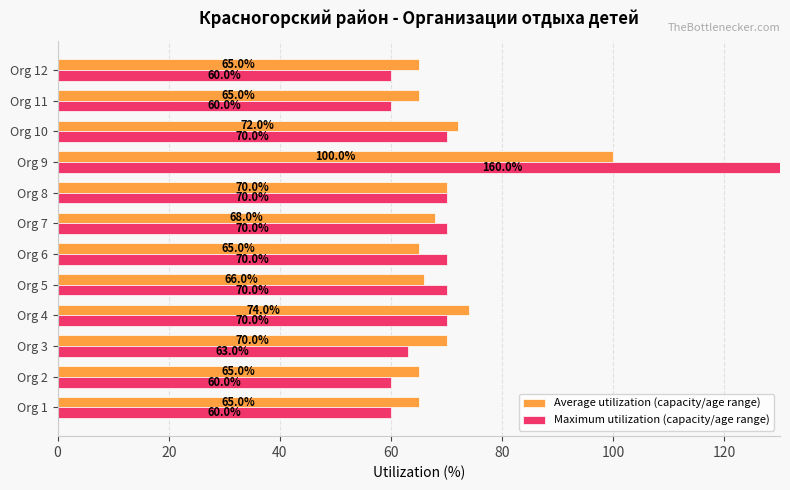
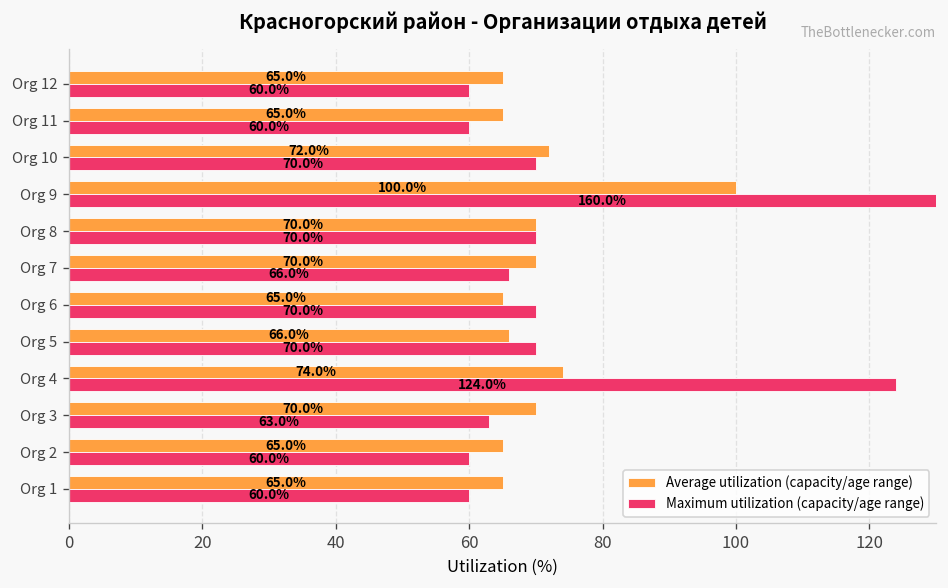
  {
    "Average utilization (capacity/age range)": {
      "Org 12": "65.0%",
      "Org 11": "65.0%",
      "Org 10": "72.0%",
      "Org 9": "100.0%",
-     "Org 7": "68.0%",
+     "Org 7": "70.0%",
      "Org 6": "65.0%",
      "Org 5": "66.0%",
      "Org 4": "74.0%",
      "Org 3": "70.0%",
      "Org 2": "65.0%",
      "Org 1": "65.0%"
    },
    "Maximum utilization (capacity/age range)": {
      "Org 12": "60.0%",
      "Org 11": "60.0%",
      "Org 10": "70.0%",
-     "Org 7": "70.0%",
+     "Org 7": "66.0%",
      "Org 6": "70.0%",
      "Org 5": "70.0%",
-     "Org 4": "70.0%",
+     "Org 4": "124.0%",
      "Org 3": "63.0%",
      "Org 2": "60.0%",
      "Org 1": "60.0%"
    }
  }
